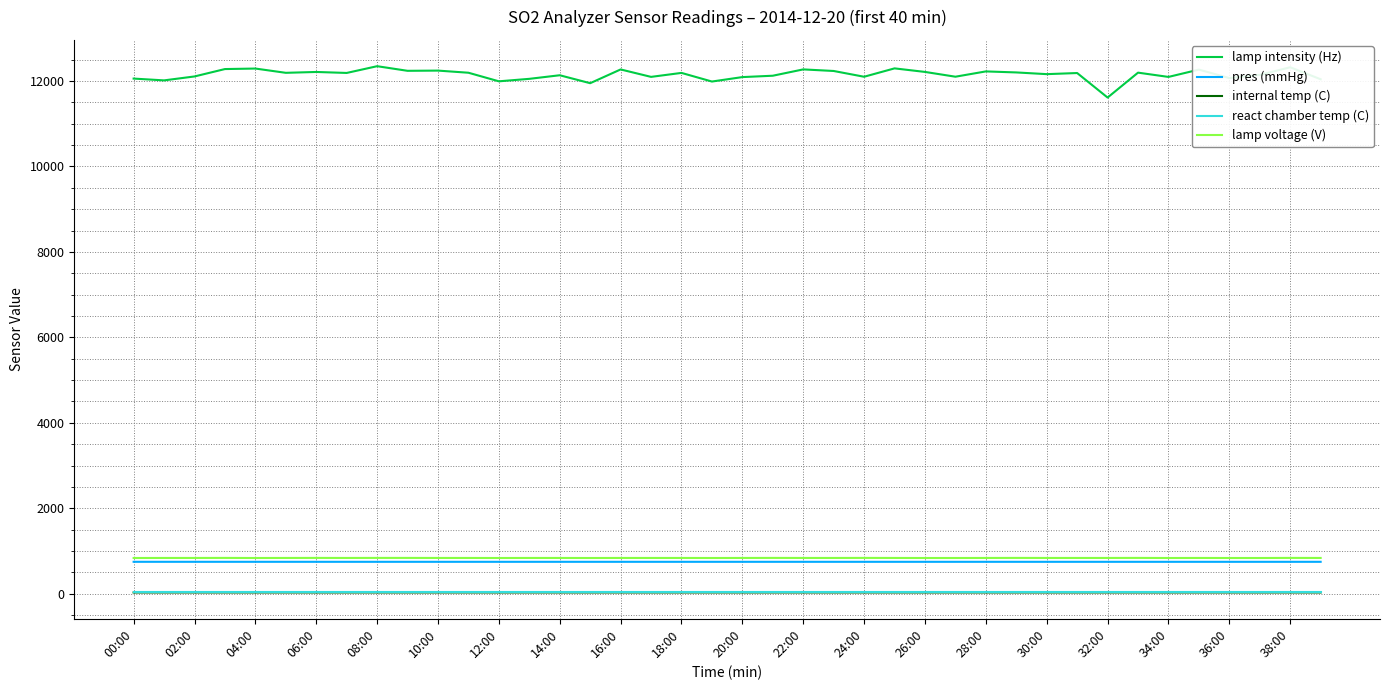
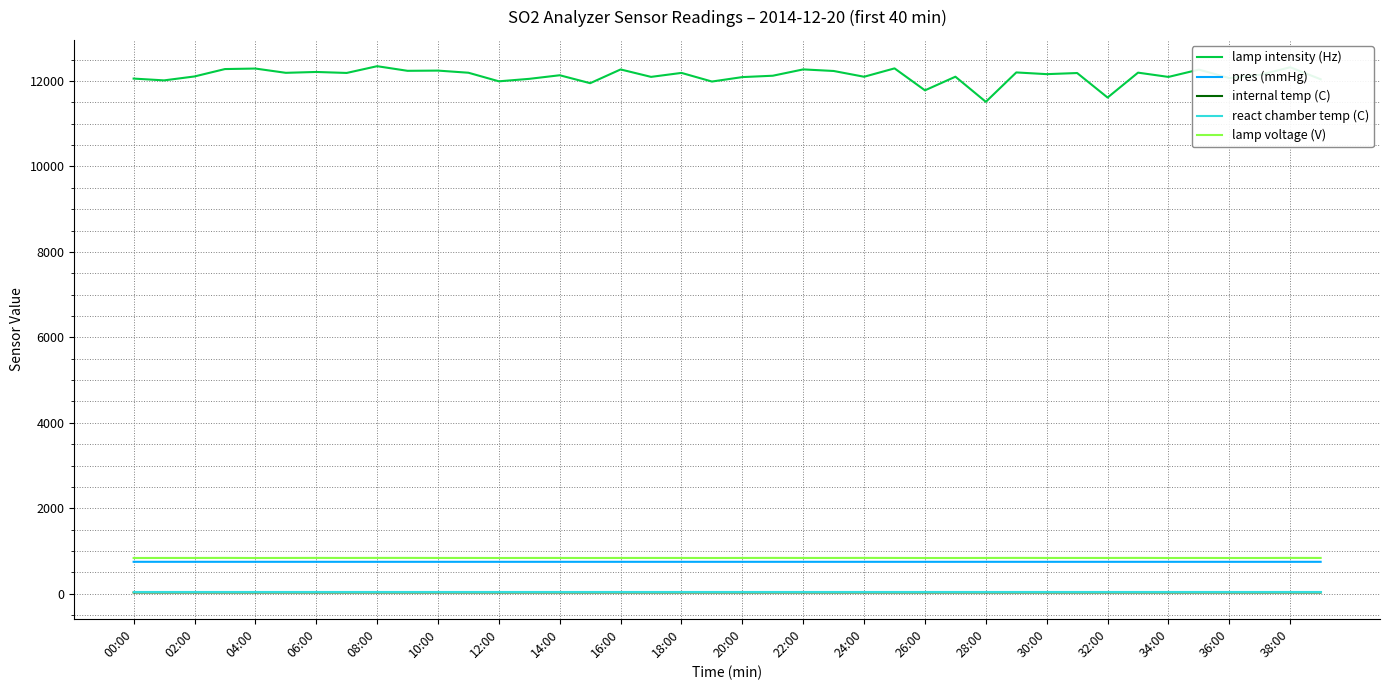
  {
    "lamp intensity (Hz)": {
      "00:00": 12100,
      "02:00": 12100,
      "04:00": 12300,
      "06:00": 12200,
      "08:00": 12300,
      "10:00": 12200,
      "12:00": 12000,
      "14:00": 12100,
      "16:00": 12300,
      "18:00": 12200,
      "20:00": 12100,
      "22:00": 12300,
      "24:00": 12100,
-     "26:00": 12200,
-     "28:00": 12200,
+     "26:00": 11800,
+     "28:00": 11500,
      "30:00": 12200,
      "32:00": 11600,
      "34:00": 12100
    },
    "pres (mmHg)": {
      "00:00": 700,
      "02:00": 700,
      "04:00": 700,
      "06:00": 700,
      "08:00": 700,
      "10:00": 700,
      "12:00": 700,
      "14:00": 700,
      "16:00": 700,
      "18:00": 700,
      "20:00": 700,
      "22:00": 700,
      "24:00": 700,
      "26:00": 700,
      "28:00": 700,
      "30:00": 700,
      "32:00": 700,
      "34:00": 700,
      "36:00": 700,
      "38:00": 700
    },
    "react chamber temp (C)": {
      "00:00": 0,
      "02:00": 0,
      "04:00": 0,
      "06:00": 0,
      "08:00": 0,
      "10:00": 0,
      "12:00": 0,
      "14:00": 0,
      "16:00": 0,
      "18:00": 0,
      "20:00": 0,
      "22:00": 0,
      "24:00": 0,
      "26:00": 0,
      "28:00": 0,
      "30:00": 0,
      "32:00": 0,
      "34:00": 0,
      "36:00": 0,
      "38:00": 0
    },
    "lamp voltage (V)": {
      "00:00": 800,
      "02:00": 800,
      "04:00": 800,
      "06:00": 800,
      "08:00": 800,
      "10:00": 800,
      "12:00": 800,
      "14:00": 800,
      "16:00": 800,
      "18:00": 800,
      "20:00": 800,
      "22:00": 800,
      "24:00": 800,
      "26:00": 800,
      "28:00": 800,
      "30:00": 800,
      "32:00": 800,
      "34:00": 800,
      "36:00": 800,
      "38:00": 800
    }
  }
